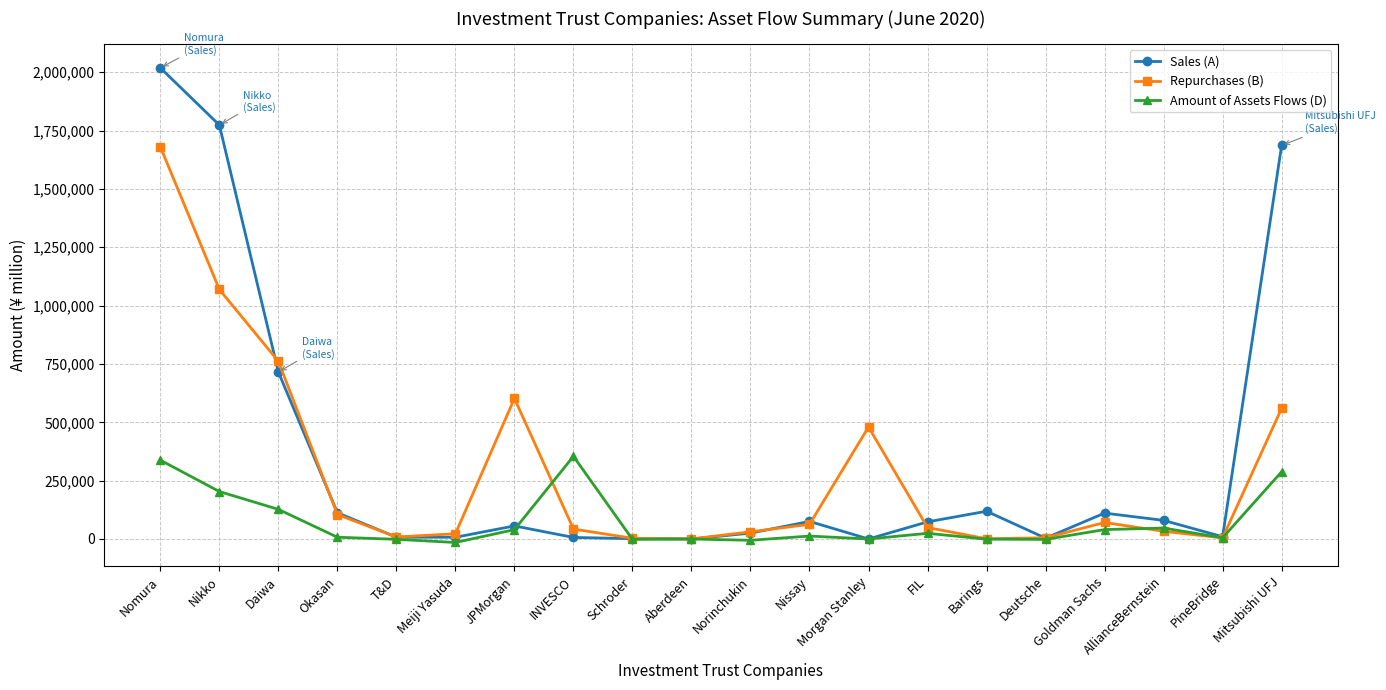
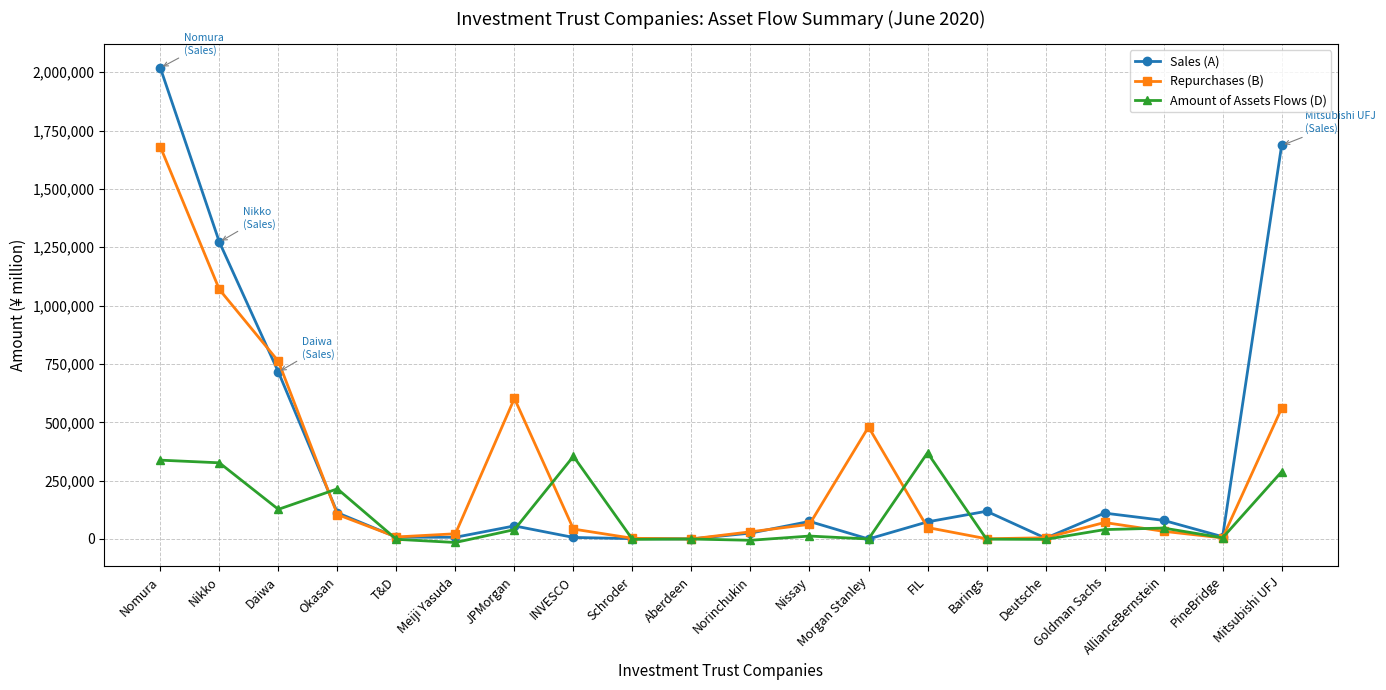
  {
    "Sales (A)": {
      "Nomura": "2,020,000",
-     "Nikko": "1,770,000",
+     "Nikko": "1,270,000",
      "Daiwa": "720,000",
      "Meiji Yasuda": "10,000",
      "JPMorgan": "60,000",
      "INVESCO": "10,000",
      "Nissay": "80,000",
      "FIL": "70,000",
      "Barings": "120,000",
      "Goldman Sachs": "110,000",
      "AllianceBernstein": "80,000",
      "Mitsubishi UFJ": "1,690,000"
    },
    "Repurchases (B)": {
      "Nomura": "1,680,000",
      "Nikko": "1,070,000",
      "Daiwa": "760,000",
      "Meiji Yasuda": "20,000",
      "JPMorgan": "600,000",
      "INVESCO": "40,000",
      "Nissay": "60,000",
      "Morgan Stanley": "480,000",
      "FIL": "50,000",
      "Goldman Sachs": "70,000",
      "AllianceBernstein": "30,000",
      "Mitsubishi UFJ": "560,000"
    },
    "Amount of Assets Flows (D)": {
      "Nomura": "340,000",
-     "Nikko": "200,000",
+     "Nikko": "330,000",
      "Daiwa": "130,000",
-     "Okasan": "10,000",
+     "Okasan": "210,000",
      "Meiji Yasuda": "-20,000",
      "JPMorgan": "40,000",
      "INVESCO": "350,000",
      "Norinchukin": "-10,000",
      "Nissay": "10,000",
-     "FIL": "20,000",
+     "FIL": "370,000",
      "Goldman Sachs": "40,000",
      "AllianceBernstein": "50,000",
      "Mitsubishi UFJ": "290,000"
    }
  }
